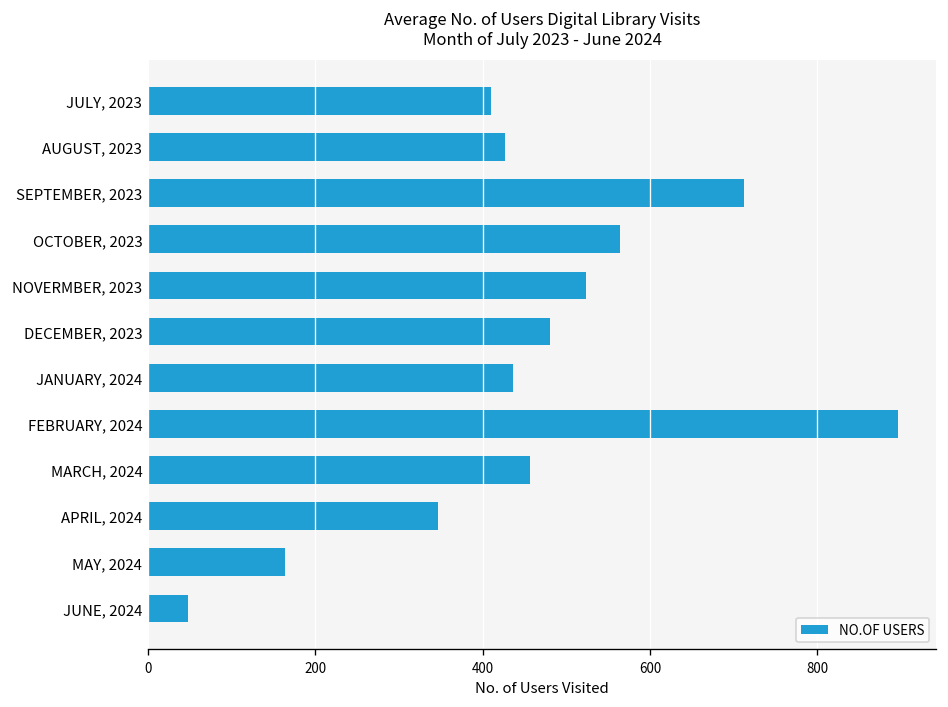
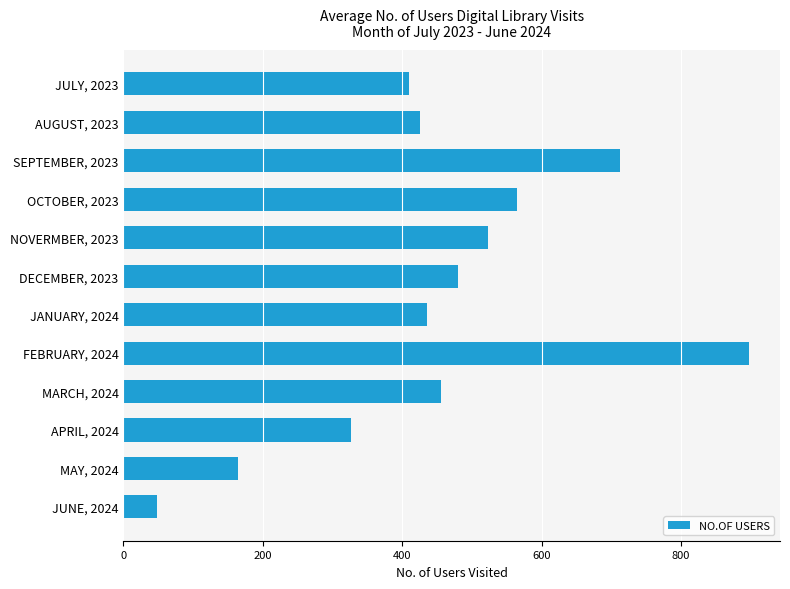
  {
    "JULY, 2023": 410,
    "AUGUST, 2023": 430,
    "SEPTEMBER, 2023": 710,
    "OCTOBER, 2023": 560,
    "NOVERMBER, 2023": 520,
    "DECEMBER, 2023": 480,
    "JANUARY, 2024": 440,
    "FEBRUARY, 2024": 900,
    "MARCH, 2024": 460,
-   "APRIL, 2024": 350,
+   "APRIL, 2024": 330,
    "MAY, 2024": 160,
    "JUNE, 2024": 50
  }
